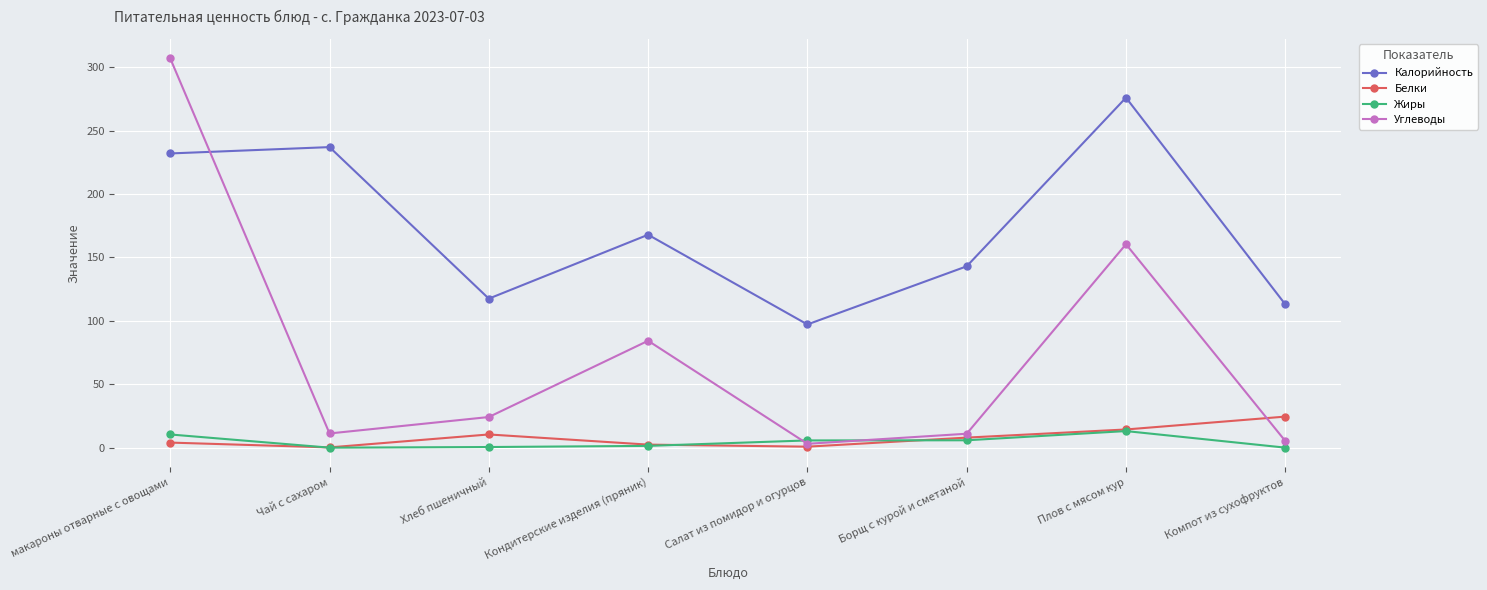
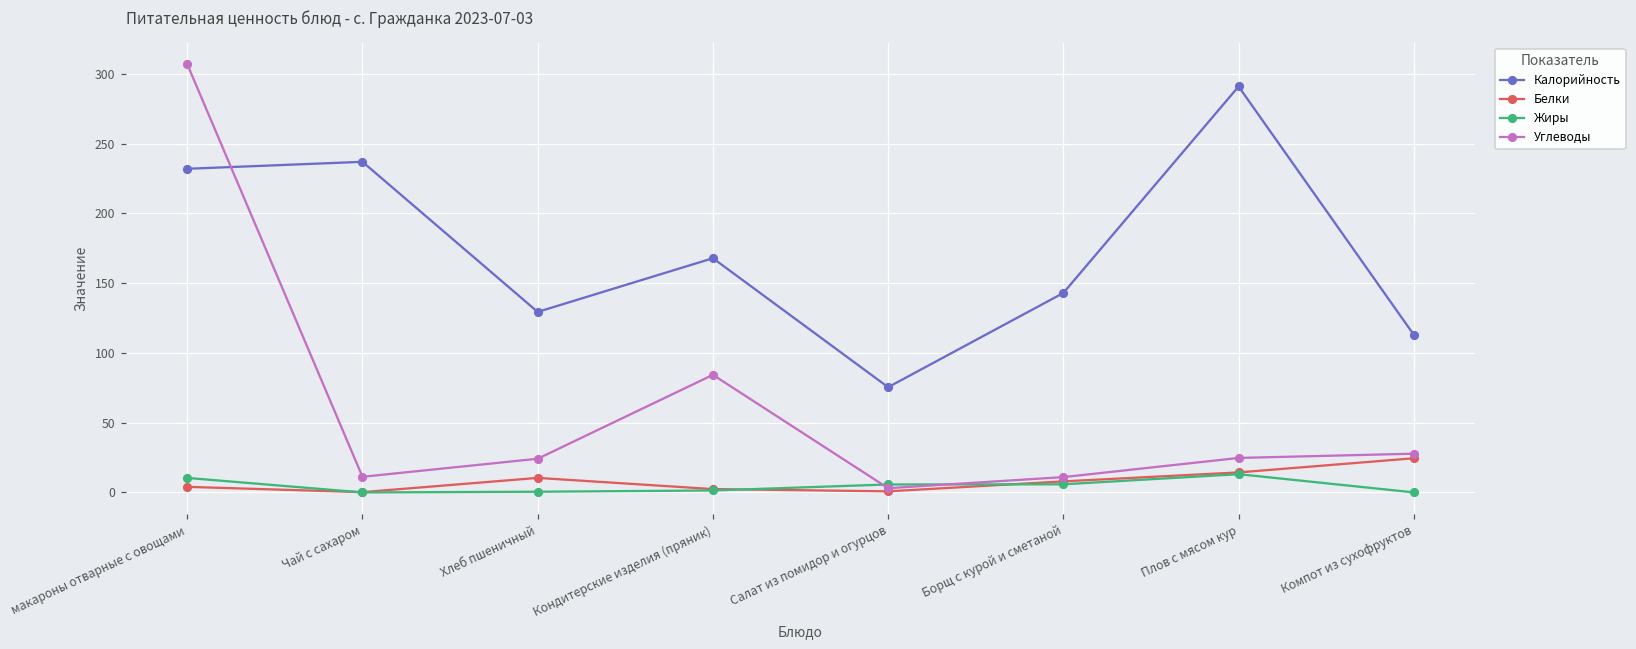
  {
    "Калорийность": {
      "макароны отварные с овощами": 232,
      "Чай с сахаром": 237,
-     "Хлеб пшеничный": 118,
+     "Хлеб пшеничный": 129,
      "Кондитерские изделия (пряник)": 168,
-     "Салат из помидор и огурцов": 97,
+     "Салат из помидор и огурцов": 75,
      "Борщ с курой и сметаной": 143,
-     "Плов с мясом кур": 276,
+     "Плов с мясом кур": 291,
      "Компот из сухофруктов": 113
    },
    "Белки": {
      "макароны отварные с овощами": 4,
      "Хлеб пшеничный": 10,
      "Салат из помидор и огурцов": 1,
      "Борщ с курой и сметаной": 8,
      "Компот из сухофруктов": 24
    },
    "Жиры": {
      "макароны отварные с овощами": 10,
      "Хлеб пшеничный": 1,
      "Салат из помидор и огурцов": 6,
      "Борщ с курой и сметаной": 6,
      "Компот из сухофруктов": 0
    },
    "Углеводы": {
      "макароны отварные с овощами": 307,
      "Чай с сахаром": 11,
      "Хлеб пшеничный": 24,
      "Кондитерские изделия (пряник)": 84,
      "Салат из помидор и огурцов": 3,
      "Борщ с курой и сметаной": 11,
-     "Плов с мясом кур": 160,
-     "Компот из сухофруктов": 5
+     "Плов с мясом кур": 25,
+     "Компот из сухофруктов": 28
    }
  }
